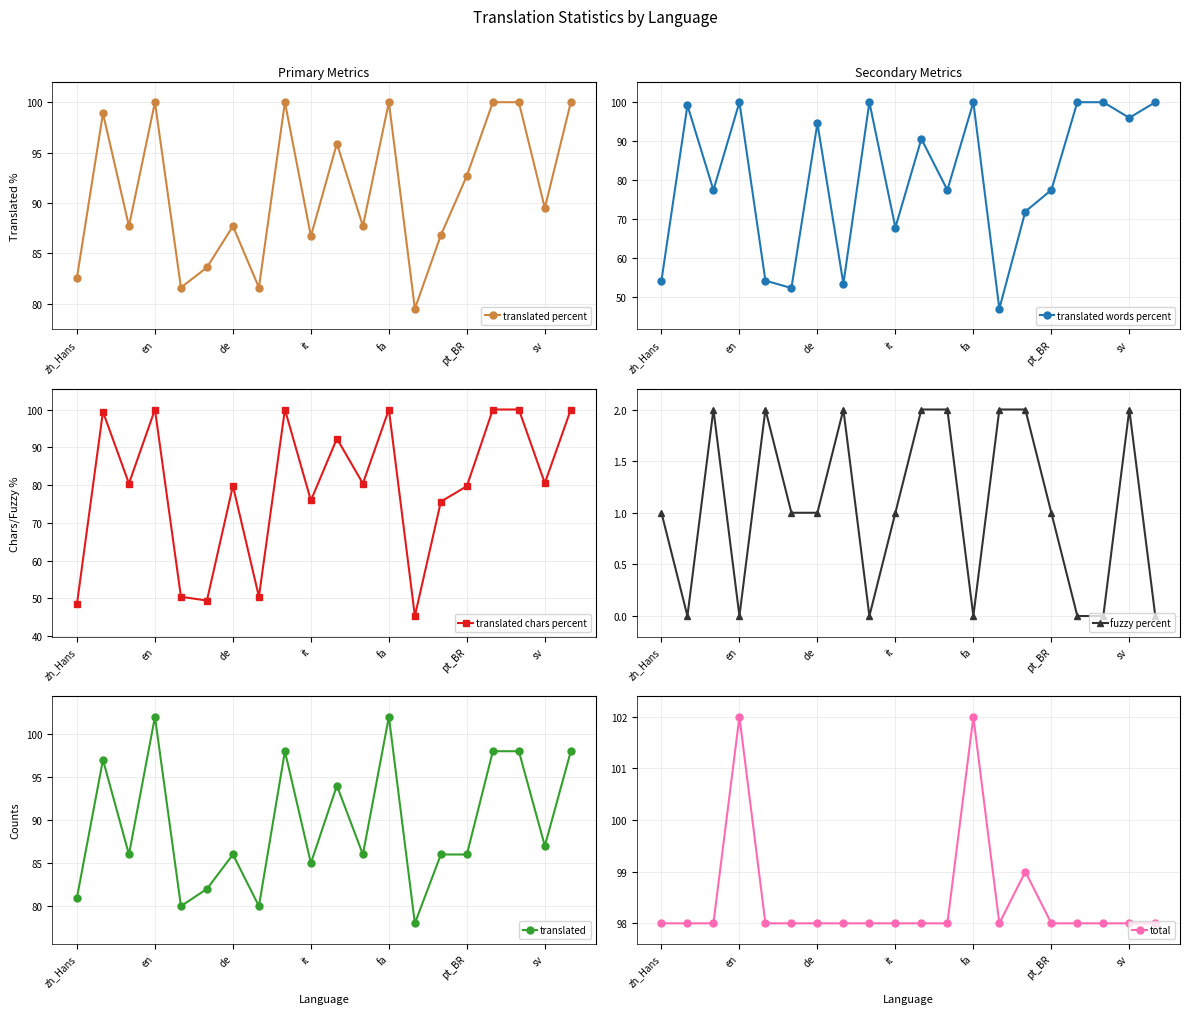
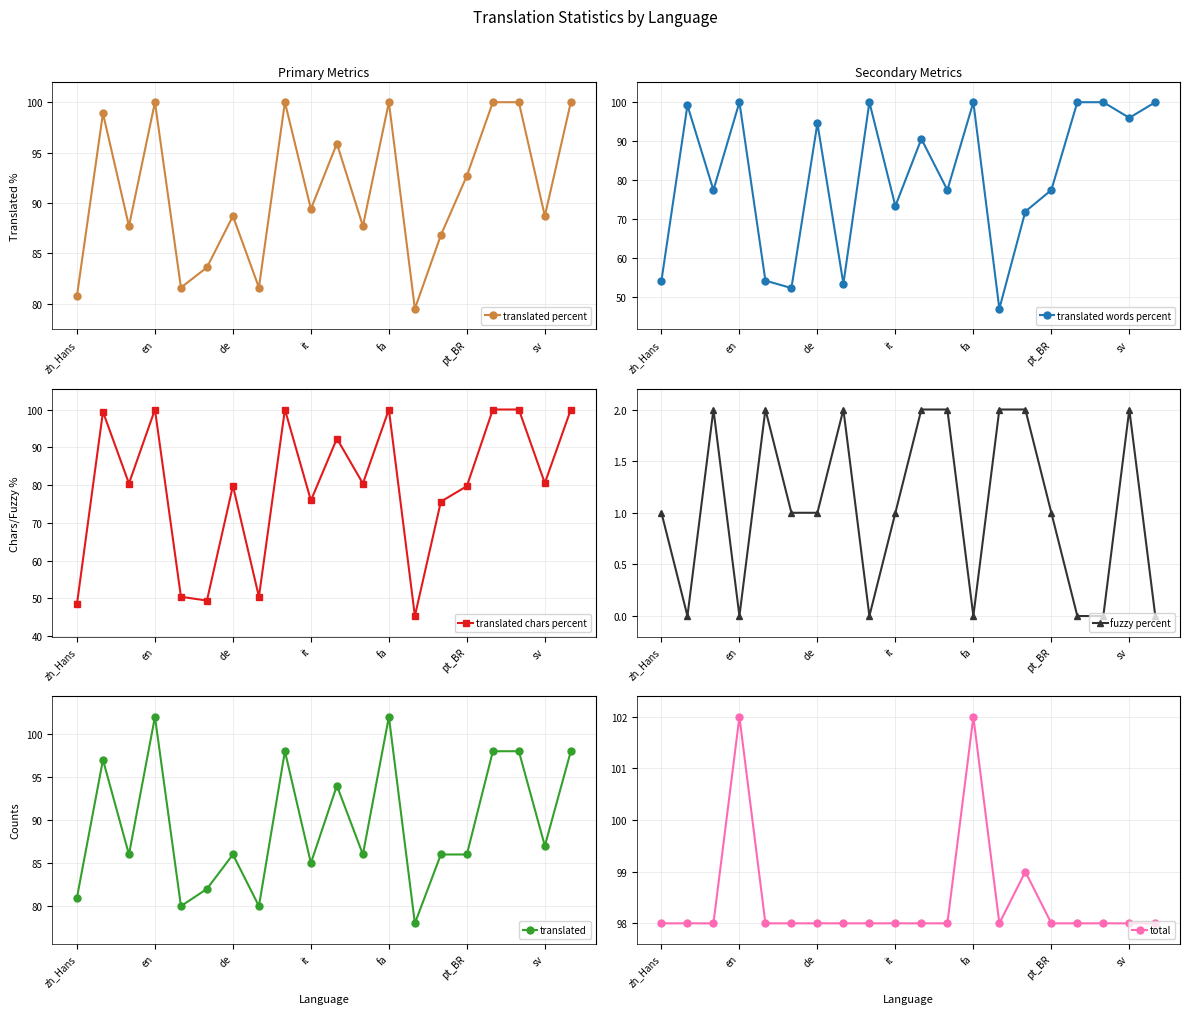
  {
    "Primary Metrics": {
-     "zh_Hans": 82.6,
+     "zh_Hans": 80.8,
      "en": 100.0,
-     "de": 87.7,
-     "it": 86.7,
+     "de": 88.7,
+     "it": 89.4,
      "fa": 100.0,
      "pt_BR": 92.7,
-     "sv": 89.5
+     "sv": 88.7
    },
    "Secondary Metrics": {
      "zh_Hans": 54,
      "en": 100,
      "de": 95,
-     "it": 68,
+     "it": 73,
      "fa": 100,
      "pt_BR": 78,
      "sv": 96
    }
  }
